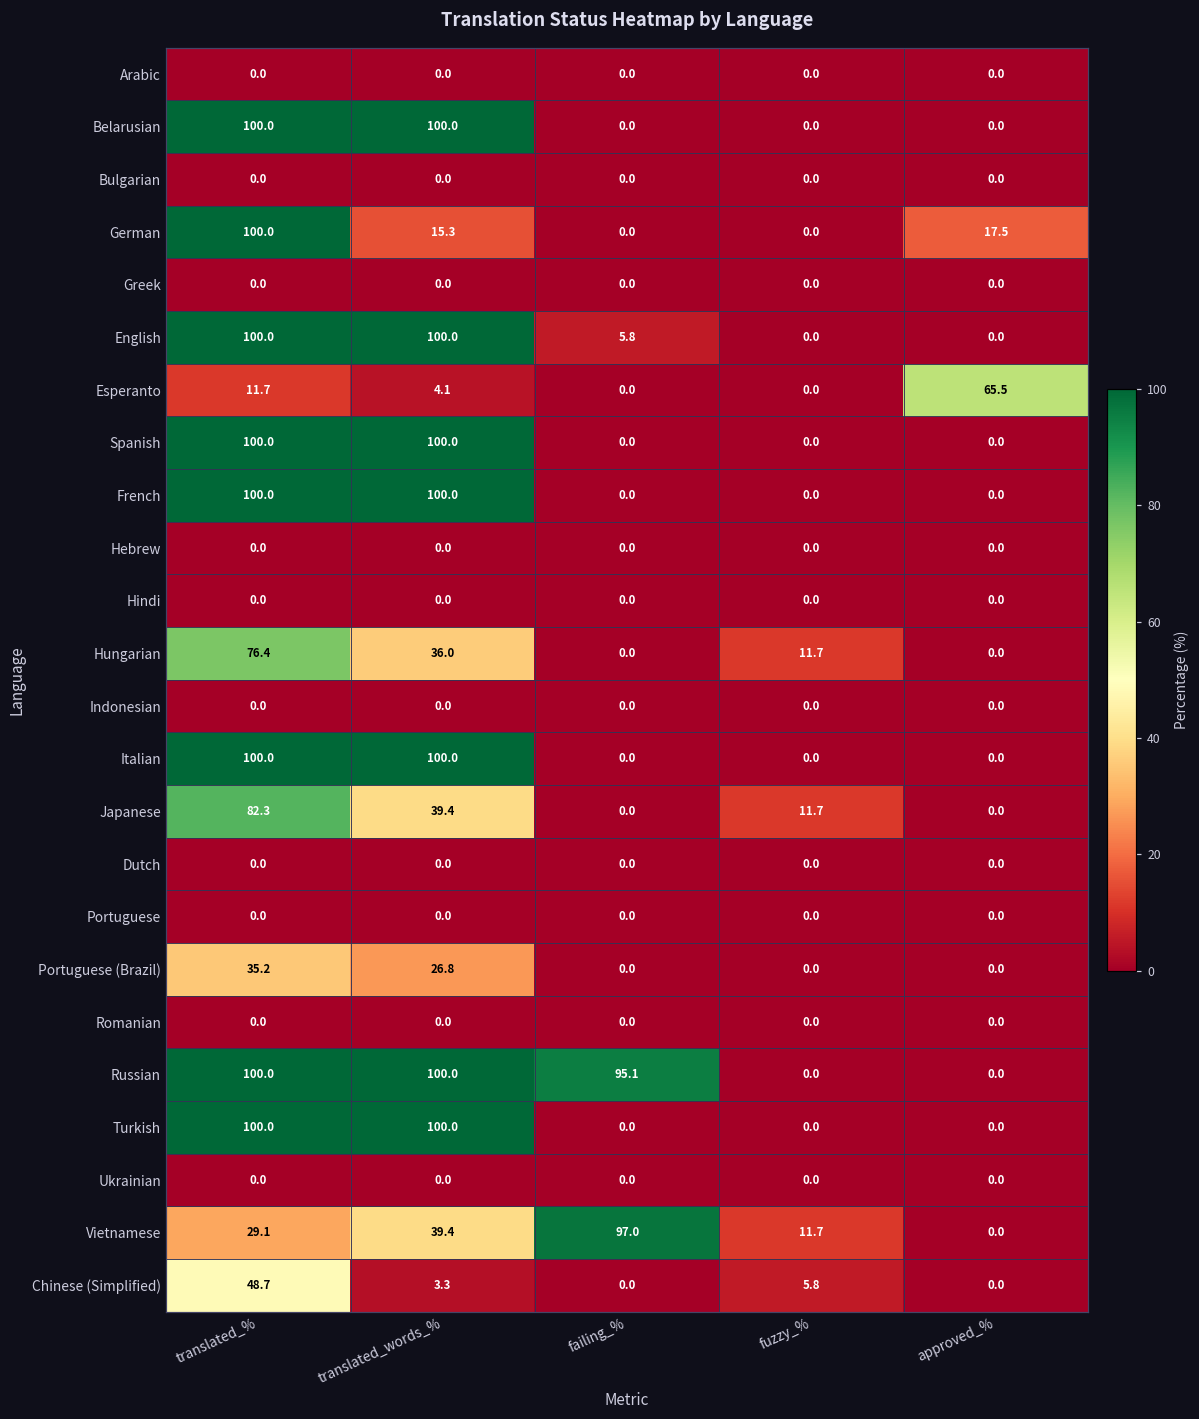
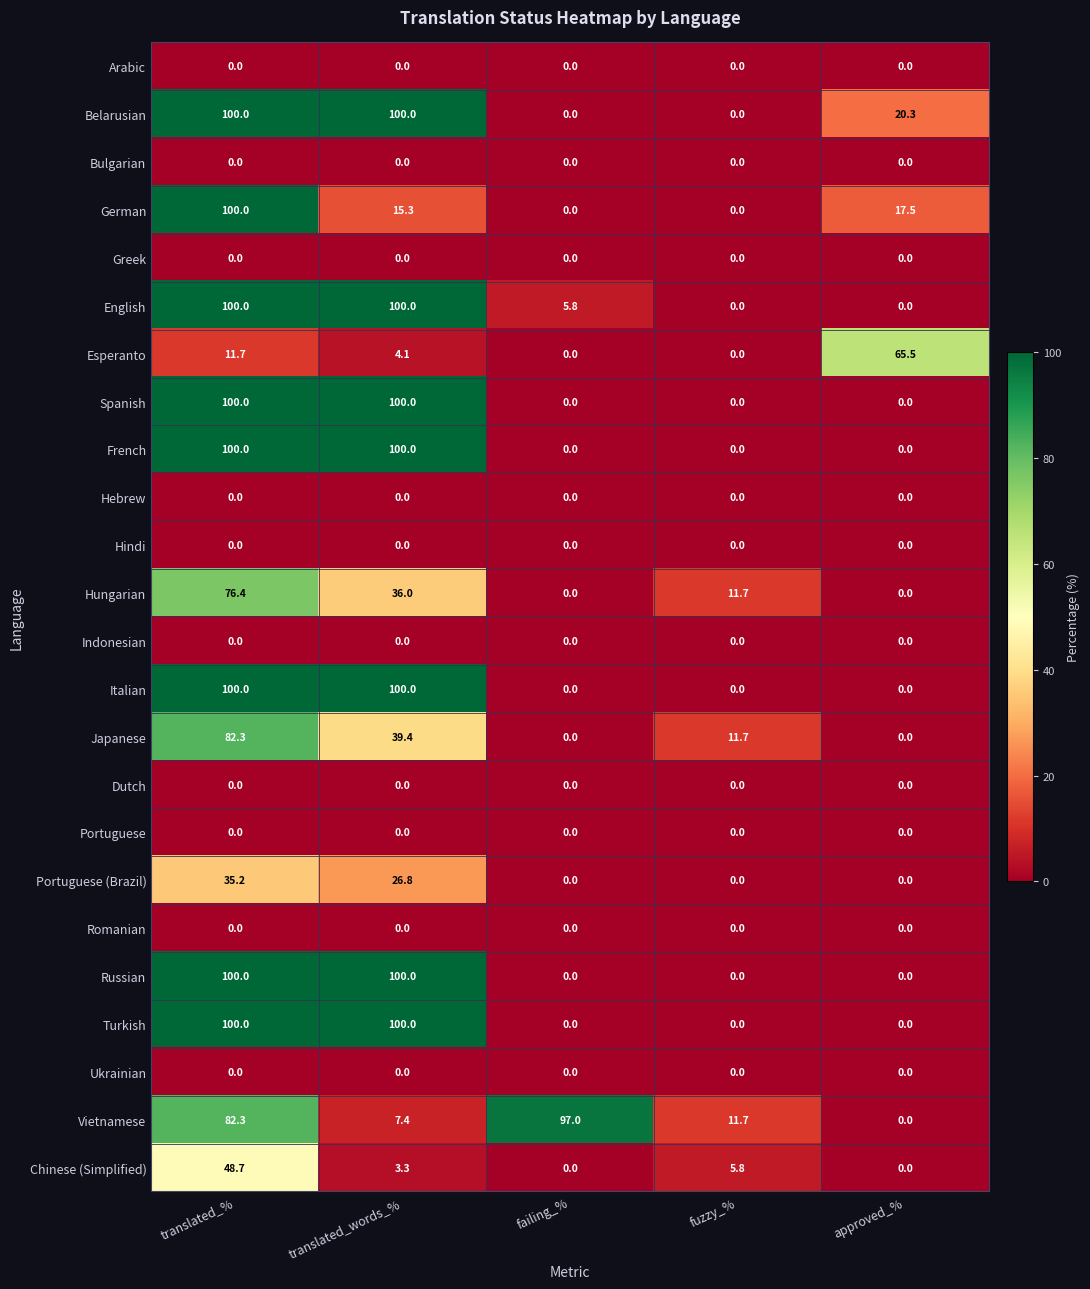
  {
    "Arabic": {
      "translated_%": 0.0,
      "translated_words_%": 0.0,
      "failing_%": 0.0,
      "fuzzy_%": 0.0,
      "approved_%": 0.0
    },
    "Belarusian": {
      "translated_%": 100.0,
      "translated_words_%": 100.0,
      "failing_%": 0.0,
      "fuzzy_%": 0.0,
-     "approved_%": 0.0
+     "approved_%": 20.3
    },
    "Bulgarian": {
      "translated_%": 0.0,
      "translated_words_%": 0.0,
      "failing_%": 0.0,
      "fuzzy_%": 0.0,
      "approved_%": 0.0
    },
    "German": {
      "translated_%": 100.0,
      "translated_words_%": 15.3,
      "failing_%": 0.0,
      "fuzzy_%": 0.0,
      "approved_%": 17.5
    },
    "Greek": {
      "translated_%": 0.0,
      "translated_words_%": 0.0,
      "failing_%": 0.0,
      "fuzzy_%": 0.0,
      "approved_%": 0.0
    },
    "English": {
      "translated_%": 100.0,
      "translated_words_%": 100.0,
      "failing_%": 5.8,
      "fuzzy_%": 0.0,
      "approved_%": 0.0
    },
    "Esperanto": {
      "translated_%": 11.7,
      "translated_words_%": 4.1,
      "failing_%": 0.0,
      "fuzzy_%": 0.0,
      "approved_%": 65.5
    },
    "Spanish": {
      "translated_%": 100.0,
      "translated_words_%": 100.0,
      "failing_%": 0.0,
      "fuzzy_%": 0.0,
      "approved_%": 0.0
    },
    "French": {
      "translated_%": 100.0,
      "translated_words_%": 100.0,
      "failing_%": 0.0,
      "fuzzy_%": 0.0,
      "approved_%": 0.0
    },
    "Hebrew": {
      "translated_%": 0.0,
      "translated_words_%": 0.0,
      "failing_%": 0.0,
      "fuzzy_%": 0.0,
      "approved_%": 0.0
    },
    "Hindi": {
      "translated_%": 0.0,
      "translated_words_%": 0.0,
      "failing_%": 0.0,
      "fuzzy_%": 0.0,
      "approved_%": 0.0
    },
    "Hungarian": {
      "translated_%": 76.4,
      "translated_words_%": 36.0,
      "failing_%": 0.0,
      "fuzzy_%": 11.7,
      "approved_%": 0.0
    },
    "Indonesian": {
      "translated_%": 0.0,
      "translated_words_%": 0.0,
      "failing_%": 0.0,
      "fuzzy_%": 0.0,
      "approved_%": 0.0
    },
    "Italian": {
      "translated_%": 100.0,
      "translated_words_%": 100.0,
      "failing_%": 0.0,
      "fuzzy_%": 0.0,
      "approved_%": 0.0
    },
    "Japanese": {
      "translated_%": 82.3,
      "translated_words_%": 39.4,
      "failing_%": 0.0,
      "fuzzy_%": 11.7,
      "approved_%": 0.0
    },
    "Dutch": {
      "translated_%": 0.0,
      "translated_words_%": 0.0,
      "failing_%": 0.0,
      "fuzzy_%": 0.0,
      "approved_%": 0.0
    },
    "Portuguese": {
      "translated_%": 0.0,
      "translated_words_%": 0.0,
      "failing_%": 0.0,
      "fuzzy_%": 0.0,
      "approved_%": 0.0
    },
    "Portuguese (Brazil)": {
      "translated_%": 35.2,
      "translated_words_%": 26.8,
      "failing_%": 0.0,
      "fuzzy_%": 0.0,
      "approved_%": 0.0
    },
    "Romanian": {
      "translated_%": 0.0,
      "translated_words_%": 0.0,
      "failing_%": 0.0,
      "fuzzy_%": 0.0,
      "approved_%": 0.0
    },
    "Russian": {
      "translated_%": 100.0,
      "translated_words_%": 100.0,
-     "failing_%": 95.1,
+     "failing_%": 0.0,
      "fuzzy_%": 0.0,
      "approved_%": 0.0
    },
    "Turkish": {
      "translated_%": 100.0,
      "translated_words_%": 100.0,
      "failing_%": 0.0,
      "fuzzy_%": 0.0,
      "approved_%": 0.0
    },
    "Ukrainian": {
      "translated_%": 0.0,
      "translated_words_%": 0.0,
      "failing_%": 0.0,
      "fuzzy_%": 0.0,
      "approved_%": 0.0
    },
    "Vietnamese": {
-     "translated_%": 29.1,
-     "translated_words_%": 39.4,
+     "translated_%": 82.3,
+     "translated_words_%": 7.4,
      "failing_%": 97.0,
      "fuzzy_%": 11.7,
      "approved_%": 0.0
    },
    "Chinese (Simplified)": {
      "translated_%": 48.7,
      "translated_words_%": 3.3,
      "failing_%": 0.0,
      "fuzzy_%": 5.8,
      "approved_%": 0.0
    }
  }
